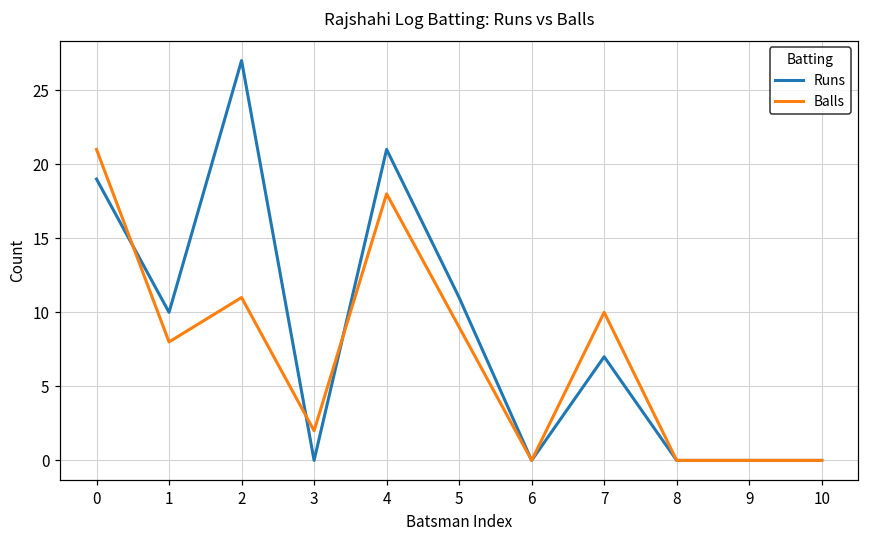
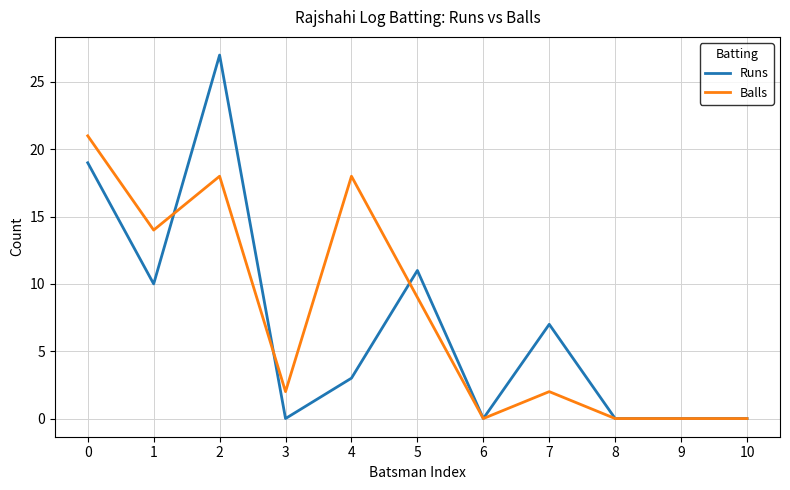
  {
    "Runs": {
      "0": 19,
      "1": 10,
      "2": 27,
      "3": 0,
-     "4": 21,
+     "4": 3,
      "5": 11,
      "7": 7
    },
    "Balls": {
      "0": 21,
-     "1": 8,
-     "2": 11,
+     "1": 14,
+     "2": 18,
      "3": 2,
      "4": 18,
      "5": 9,
-     "7": 10
+     "7": 2
    }
  }
